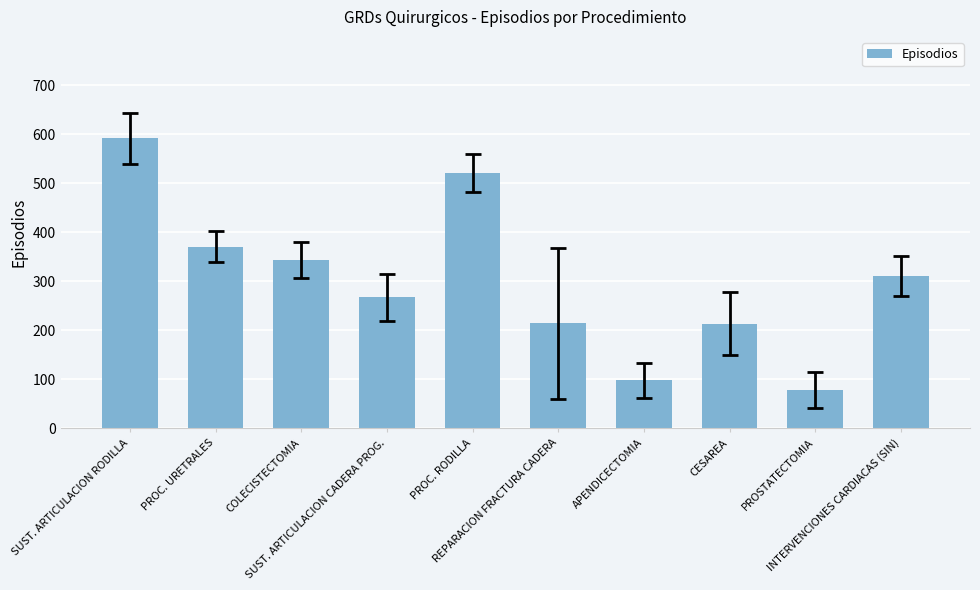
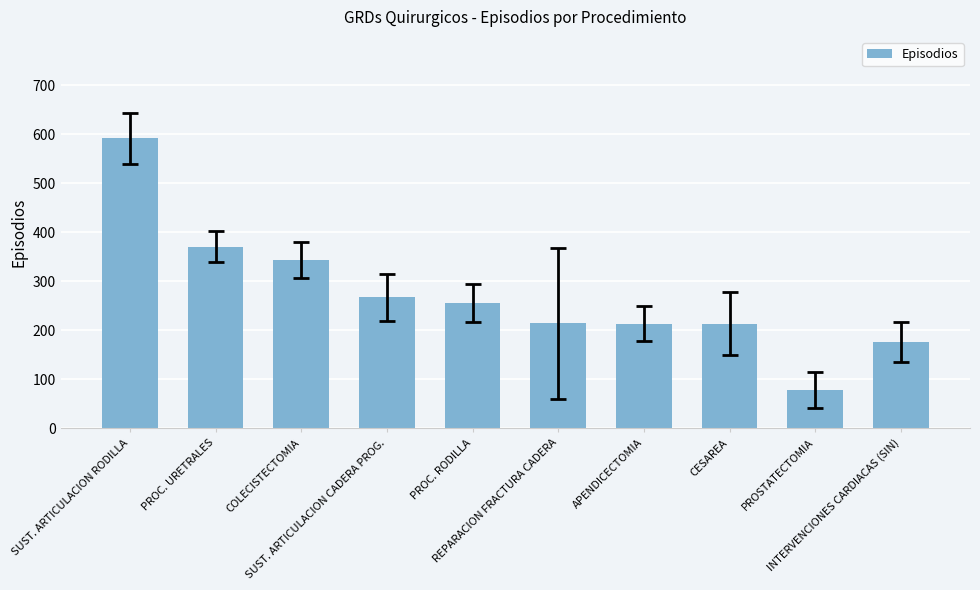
  {
    "Episodios": {
      "SUST. ARTICULACION RODILLA": 590,
      "PROC. URETRALES": 370,
      "COLECISTECTOMIA": 340,
      "SUST. ARTICULACION CADERA PROG.": 270,
-     "PROC. RODILLA": 520,
+     "PROC. RODILLA": 260,
      "REPARACION FRACTURA CADERA": 220,
-     "APENDICECTOMIA": 100,
+     "APENDICECTOMIA": 210,
      "CESAREA": 210,
      "PROSTATECTOMIA": 80,
-     "INTERVENCIONES CARDIACAS (SIN)": 310
+     "INTERVENCIONES CARDIACAS (SIN)": 180
    }
  }
